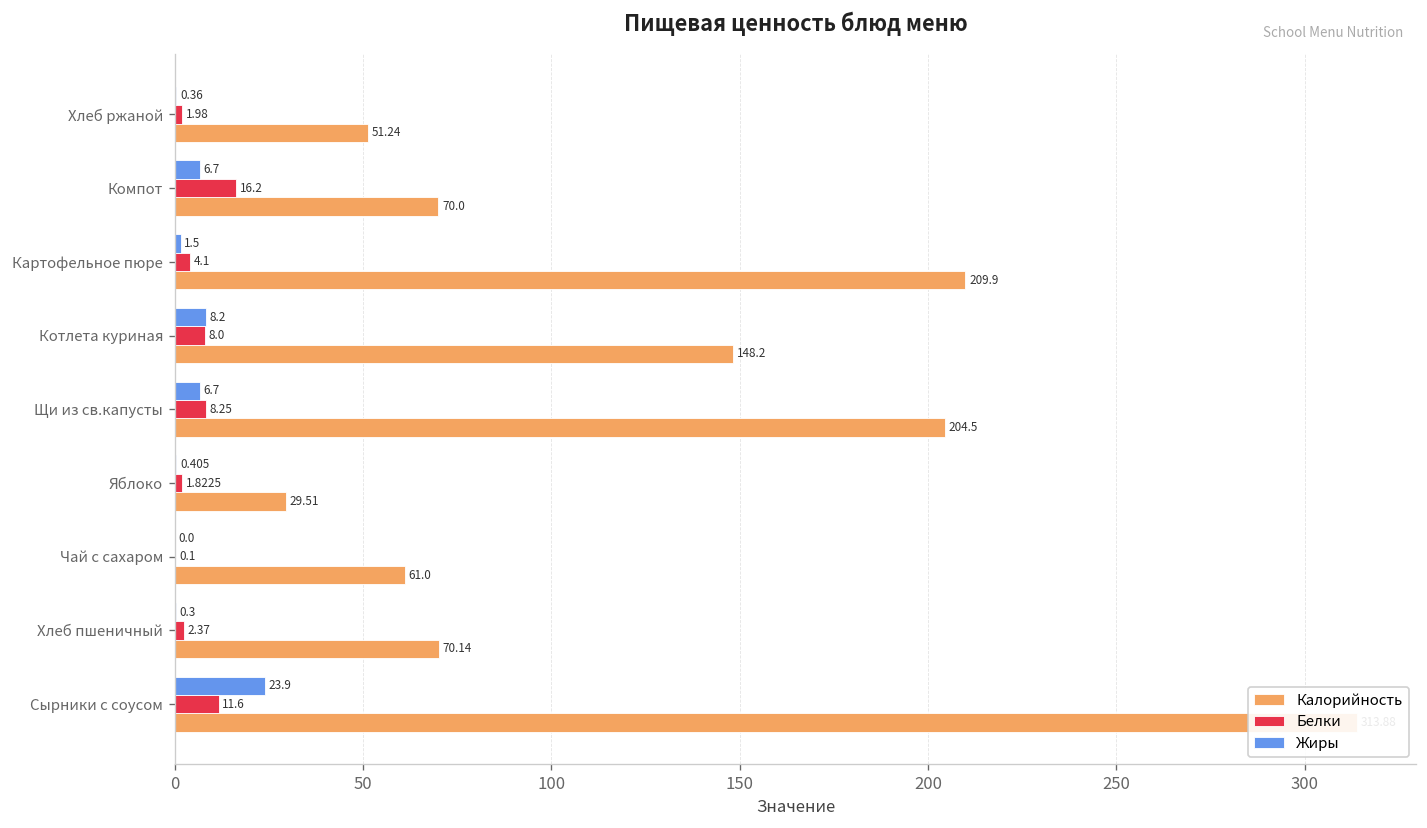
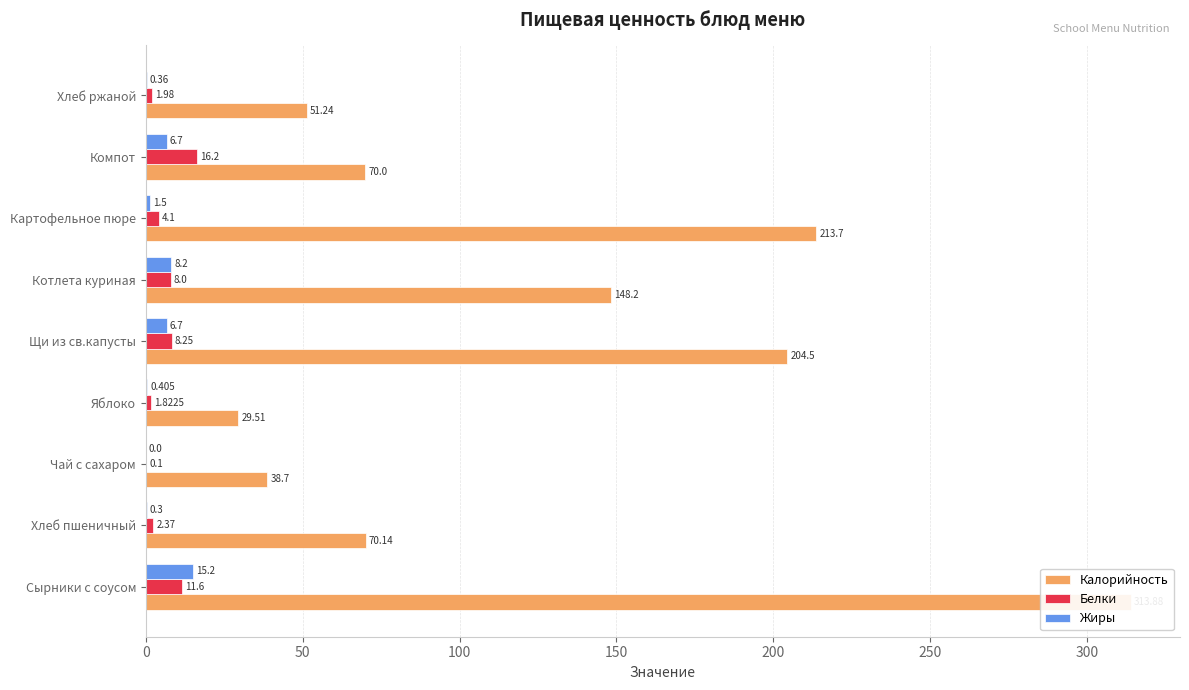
  {
    "Калорийность": {
      "Хлеб ржаной": 51.24,
      "Компот": 70.0,
-     "Картофельное пюре": 209.9,
+     "Картофельное пюре": 213.7,
      "Котлета куриная": 148.2,
      "Щи из св.капусты": 204.5,
      "Яблоко": 29.51,
-     "Чай с сахаром": 61.0,
+     "Чай с сахаром": 38.7,
      "Хлеб пшеничный": 70.14
    },
    "Белки": {
      "Хлеб ржаной": 1.98,
      "Компот": 16.2,
      "Картофельное пюре": 4.1,
      "Котлета куриная": 8.0,
      "Щи из св.капусты": 8.25,
      "Яблоко": 1.8225,
      "Чай с сахаром": 0.1,
      "Хлеб пшеничный": 2.37,
      "Сырники с соусом": 11.6
    },
    "Жиры": {
      "Хлеб ржаной": 0.36,
      "Компот": 6.7,
      "Картофельное пюре": 1.5,
      "Котлета куриная": 8.2,
      "Щи из св.капусты": 6.7,
      "Яблоко": 0.405,
      "Чай с сахаром": 0.0,
      "Хлеб пшеничный": 0.3,
-     "Сырники с соусом": 23.9
+     "Сырники с соусом": 15.2
    }
  }
